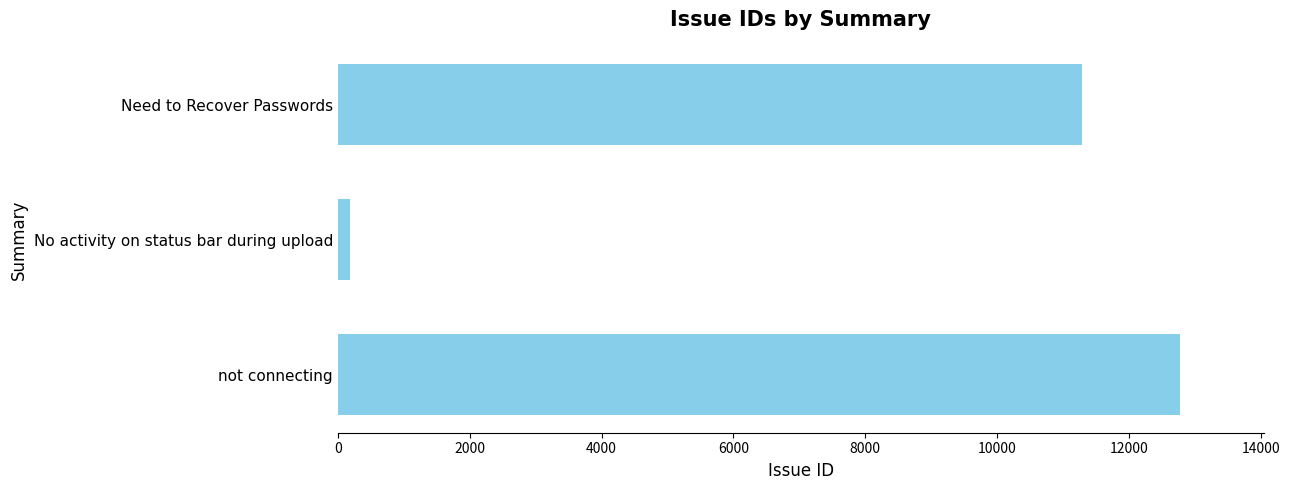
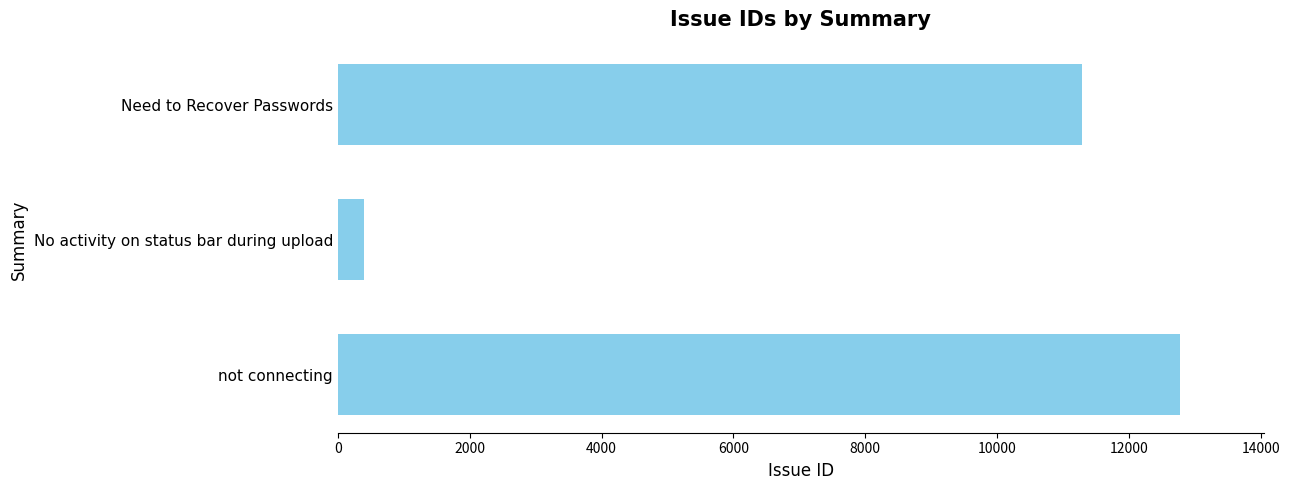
  {
    "Need to Recover Passwords": 11300,
-   "No activity on status bar during upload": 200,
+   "No activity on status bar during upload": 400,
    "not connecting": 12800
  }
